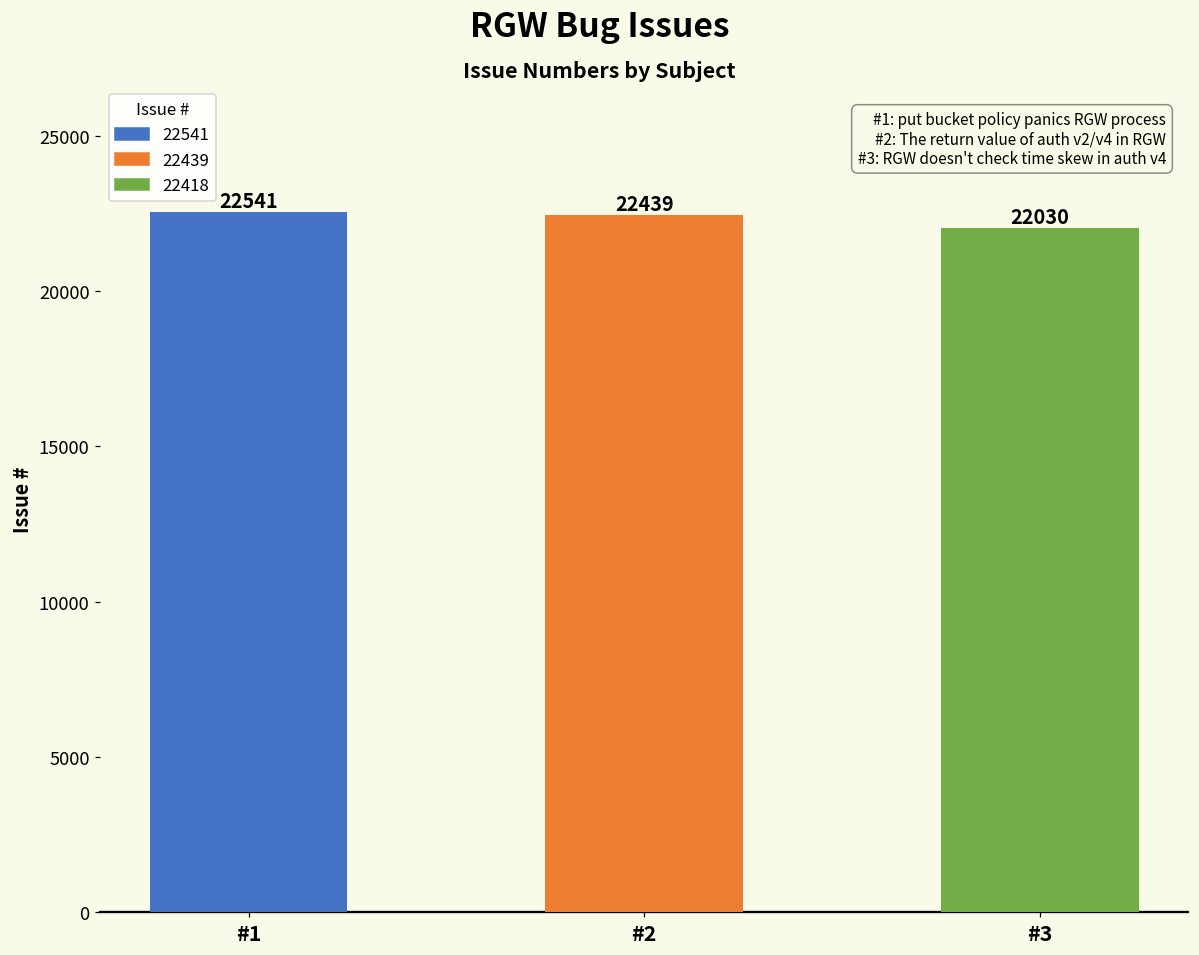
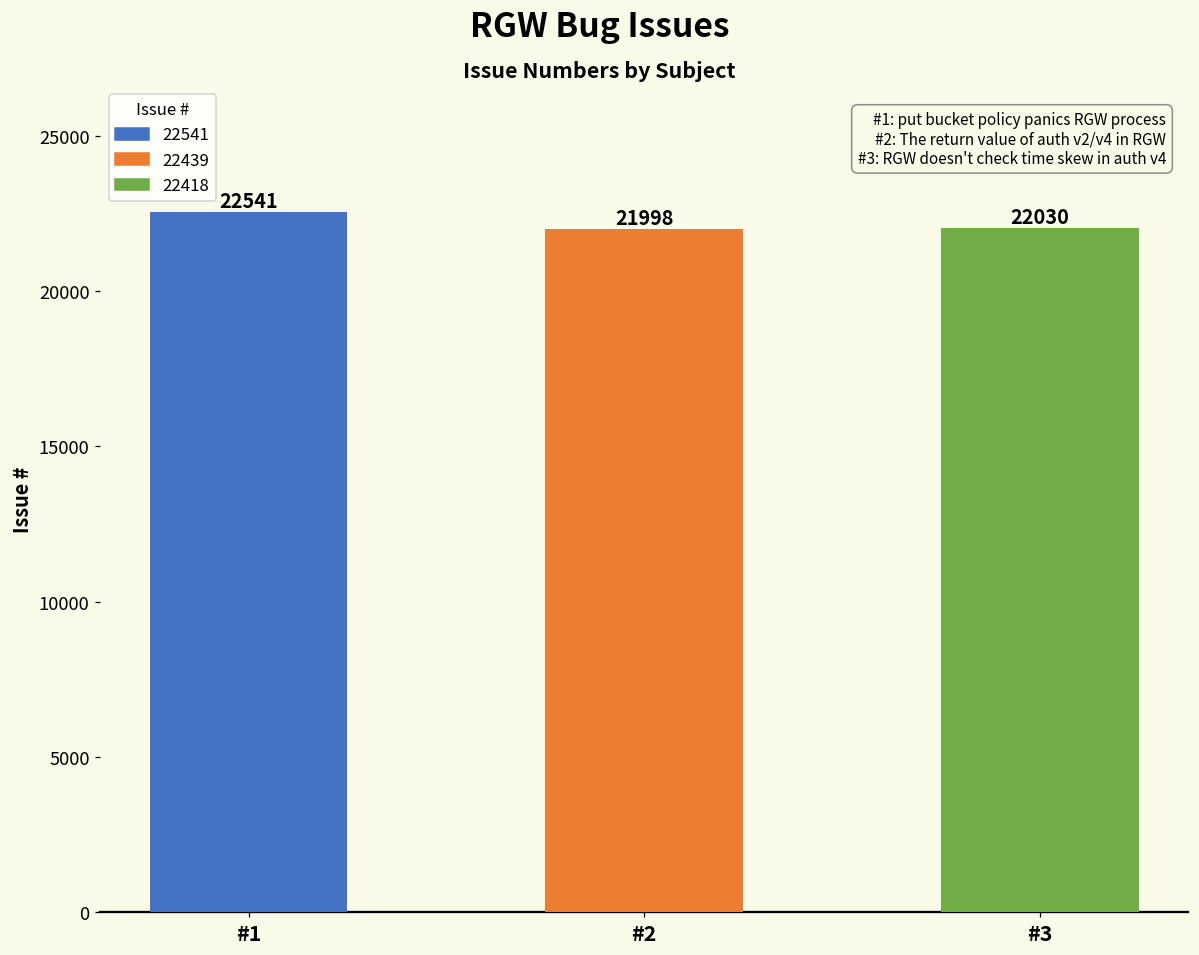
  {
    "#1": 22541,
-   "#2": 22439,
+   "#2": 21998,
    "#3": 22030
  }
